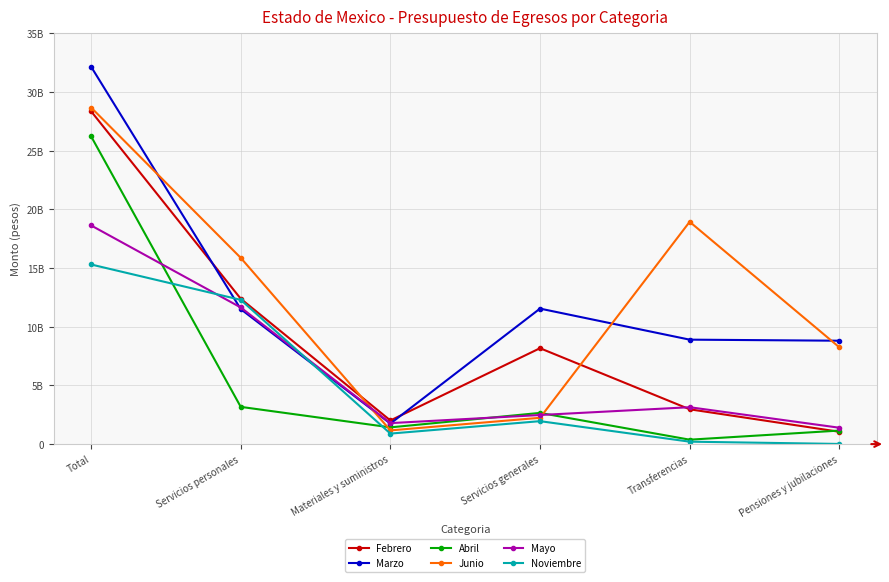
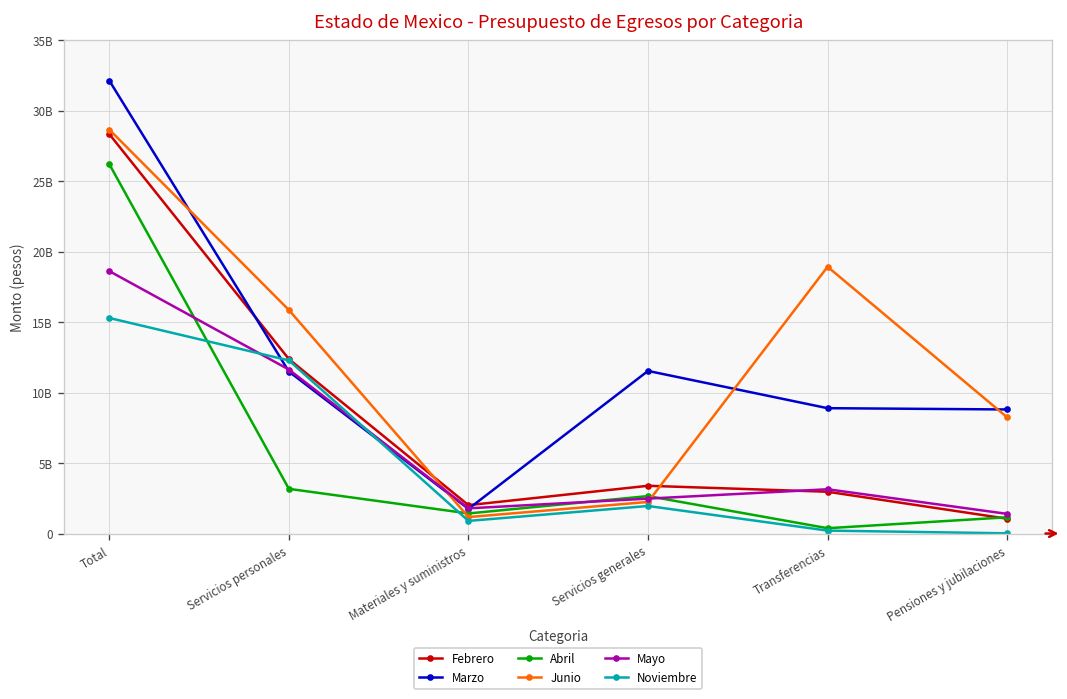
  {
    "Febrero": {
      "Total": 28300000000,
      "Materiales y suministros": 2000000000,
-     "Servicios generales": 8200000000
+     "Servicios generales": 3400000000
    },
    "Marzo": {
      "Total": 32100000000,
      "Servicios generales": 11500000000,
      "Transferencias": 8900000000,
      "Pensiones y jubilaciones": 8800000000
    },
    "Abril": {
      "Total": 26200000000,
      "Servicios personales": 3200000000,
      "Materiales y suministros": 1400000000
    },
    "Junio": {
      "Total": 28700000000,
      "Servicios personales": 15900000000,
      "Materiales y suministros": 1200000000,
      "Servicios generales": 2200000000,
      "Transferencias": 18900000000,
      "Pensiones y jubilaciones": 8200000000
    },
    "Mayo": {
      "Total": 18600000000,
      "Pensiones y jubilaciones": 1400000000
    },
    "Noviembre": {
      "Total": 15300000000,
      "Materiales y suministros": 900000000,
      "Servicios generales": 2000000000,
      "Pensiones y jubilaciones": 0
    }
  }
